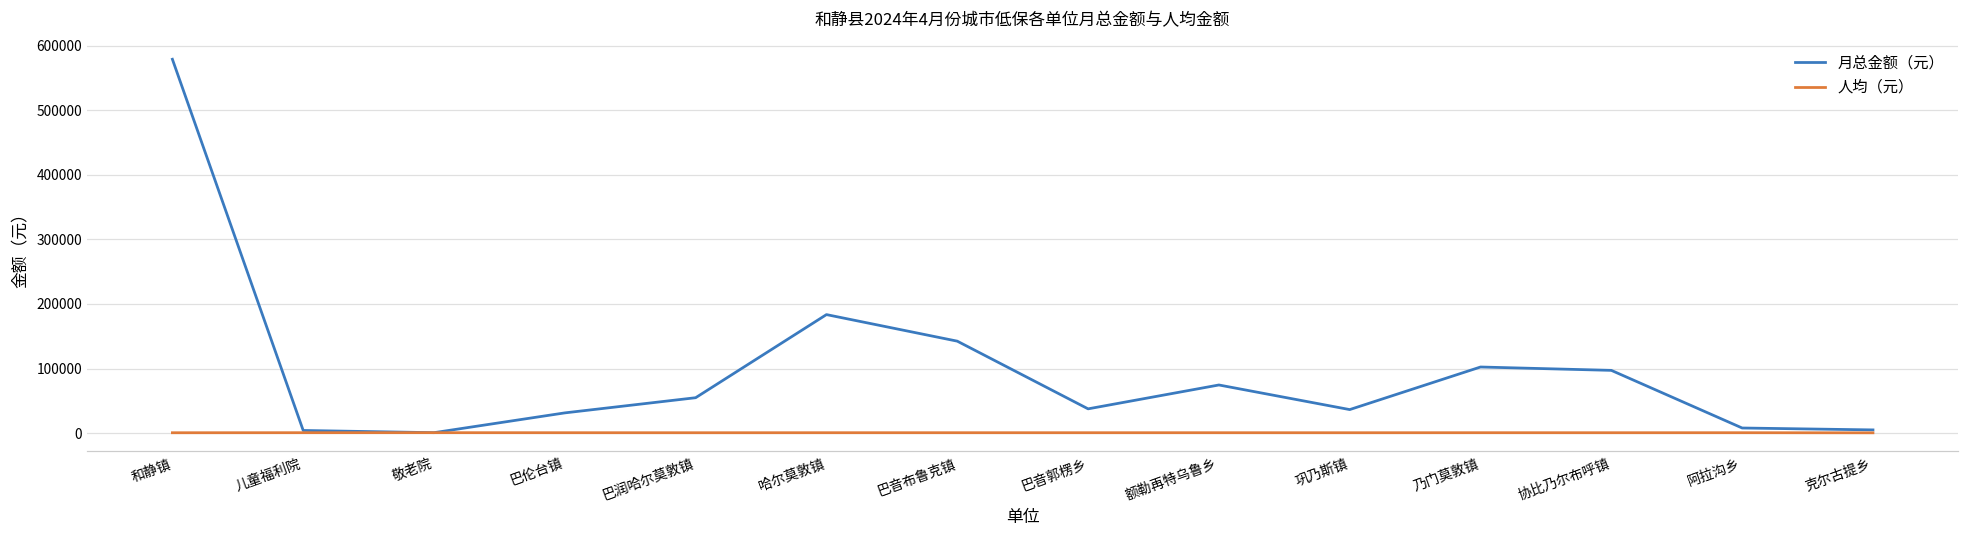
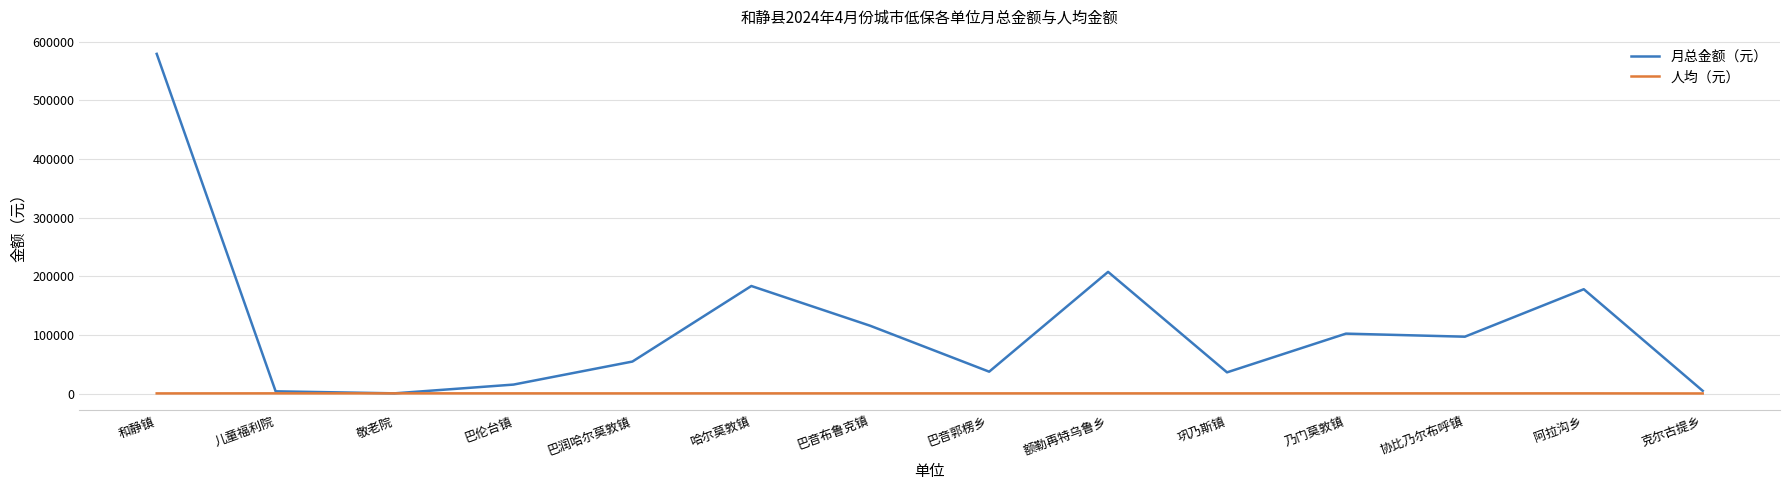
  {
    "月总金额（元）": {
      "和静镇": 580000,
-     "巴伦台镇": 30000,
+     "巴伦台镇": 20000,
      "巴润哈尔莫敦镇": 50000,
      "哈尔莫敦镇": 180000,
-     "巴音布鲁克镇": 140000,
+     "巴音布鲁克镇": 120000,
      "巴音郭楞乡": 40000,
-     "额勒再特乌鲁乡": 70000,
+     "额勒再特乌鲁乡": 210000,
      "巩乃斯镇": 40000,
      "乃门莫敦镇": 100000,
      "协比乃尔布呼镇": 100000,
-     "阿拉沟乡": 10000,
+     "阿拉沟乡": 180000,
      "克尔古提乡": 10000
    },
    "人均（元）": {
      "和静镇": 0,
      "巴伦台镇": 0,
      "巴润哈尔莫敦镇": 0,
      "哈尔莫敦镇": 0,
      "巴音布鲁克镇": 0,
      "巴音郭楞乡": 0,
      "额勒再特乌鲁乡": 0,
      "巩乃斯镇": 0,
      "乃门莫敦镇": 0,
      "协比乃尔布呼镇": 0,
      "阿拉沟乡": 0,
      "克尔古提乡": 0
    }
  }
